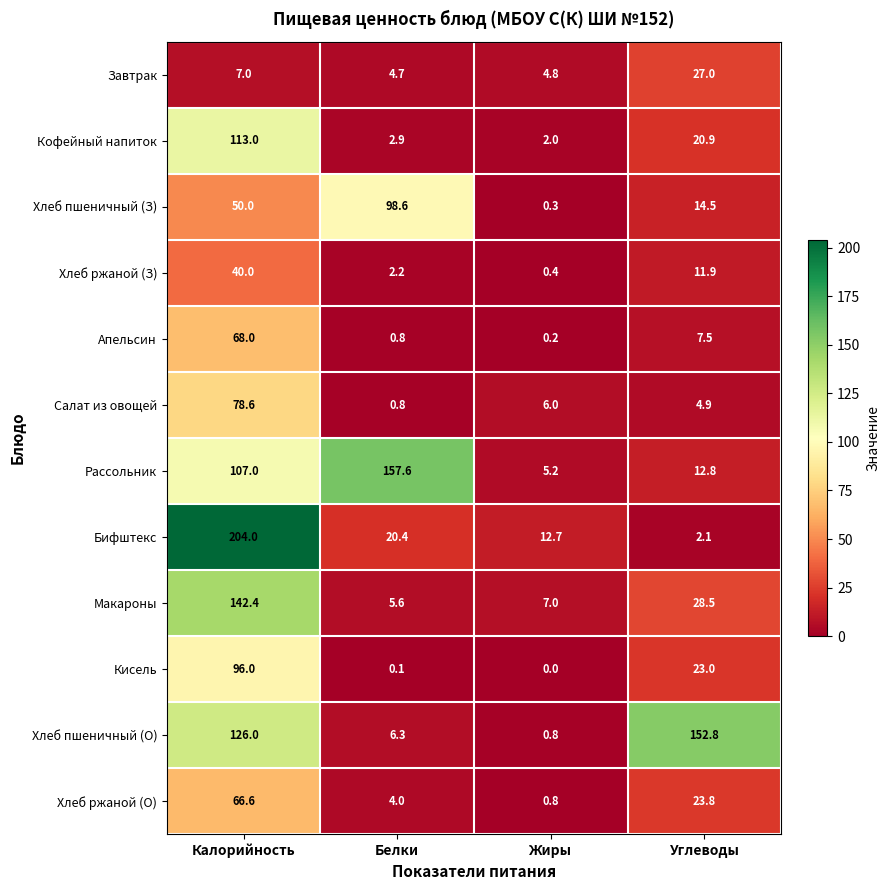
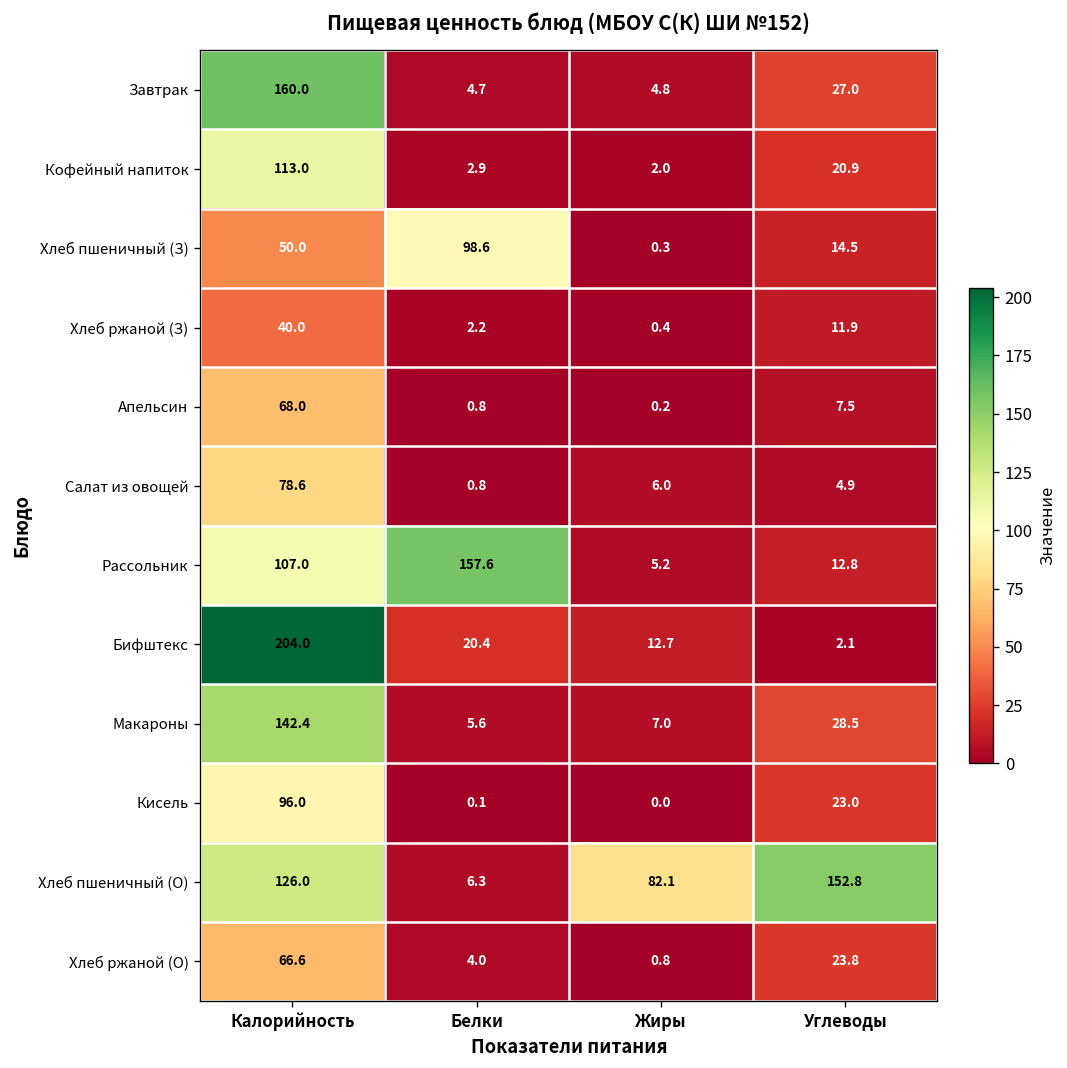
  {
    "Завтрак": {
-     "Калорийность": 7.0,
+     "Калорийность": 160.0,
      "Белки": 4.7,
      "Жиры": 4.8,
      "Углеводы": 27.0
    },
    "Кофейный напиток": {
      "Калорийность": 113.0,
      "Белки": 2.9,
      "Жиры": 2.0,
      "Углеводы": 20.9
    },
    "Хлеб пшеничный (З)": {
      "Калорийность": 50.0,
      "Белки": 98.6,
      "Жиры": 0.3,
      "Углеводы": 14.5
    },
    "Хлеб ржаной (З)": {
      "Калорийность": 40.0,
      "Белки": 2.2,
      "Жиры": 0.4,
      "Углеводы": 11.9
    },
    "Апельсин": {
      "Калорийность": 68.0,
      "Белки": 0.8,
      "Жиры": 0.2,
      "Углеводы": 7.5
    },
    "Салат из овощей": {
      "Калорийность": 78.6,
      "Белки": 0.8,
      "Жиры": 6.0,
      "Углеводы": 4.9
    },
    "Рассольник": {
      "Калорийность": 107.0,
      "Белки": 157.6,
      "Жиры": 5.2,
      "Углеводы": 12.8
    },
    "Бифштекс": {
      "Калорийность": 204.0,
      "Белки": 20.4,
      "Жиры": 12.7,
      "Углеводы": 2.1
    },
    "Макароны": {
      "Калорийность": 142.4,
      "Белки": 5.6,
      "Жиры": 7.0,
      "Углеводы": 28.5
    },
    "Кисель": {
      "Калорийность": 96.0,
      "Белки": 0.1,
      "Жиры": 0.0,
      "Углеводы": 23.0
    },
    "Хлеб пшеничный (О)": {
      "Калорийность": 126.0,
      "Белки": 6.3,
-     "Жиры": 0.8,
+     "Жиры": 82.1,
      "Углеводы": 152.8
    },
    "Хлеб ржаной (О)": {
      "Калорийность": 66.6,
      "Белки": 4.0,
      "Жиры": 0.8,
      "Углеводы": 23.8
    }
  }
